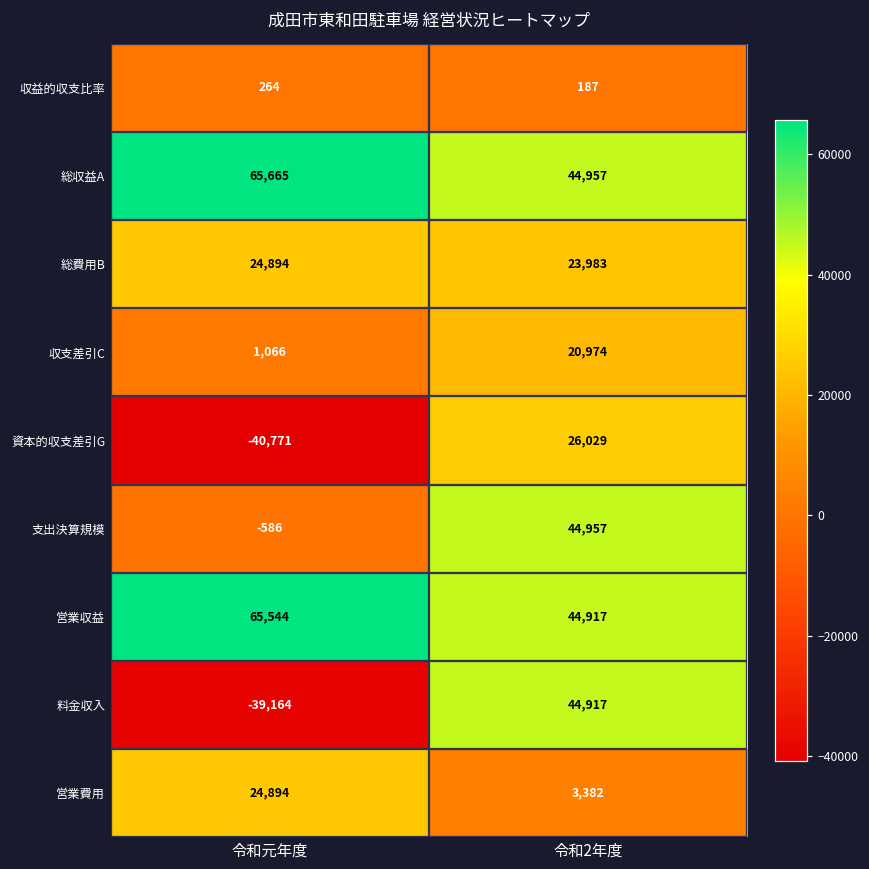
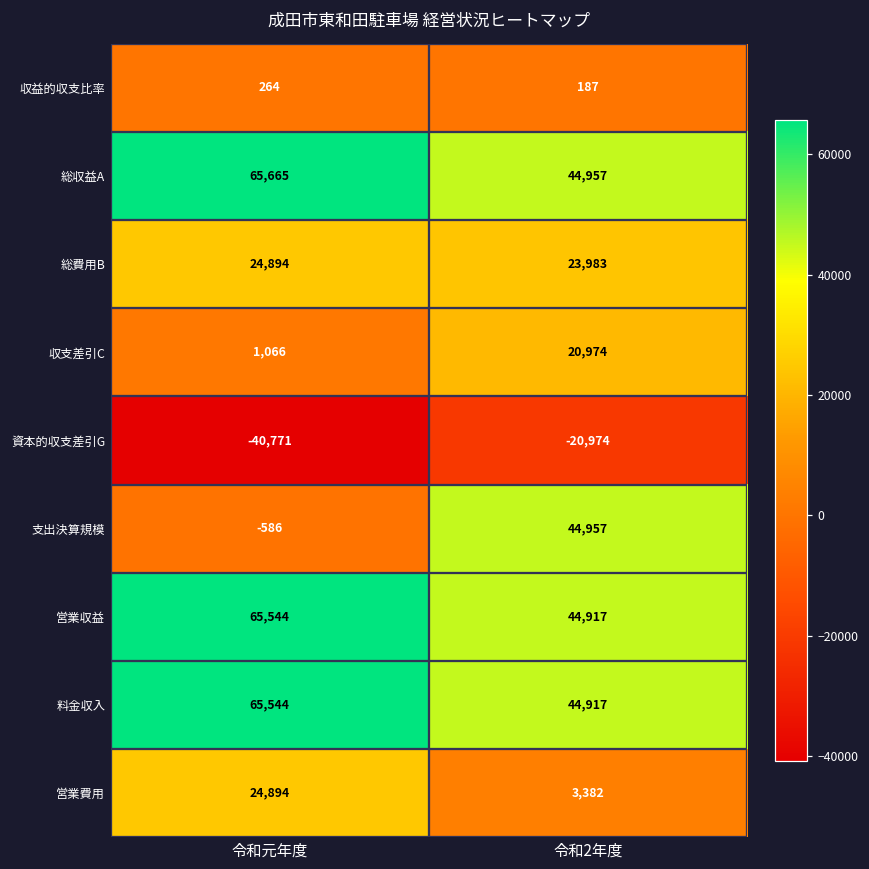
  {
    "収益的収支比率": {
      "令和元年度": "264",
      "令和2年度": "187"
    },
    "総収益A": {
      "令和元年度": "65,665",
      "令和2年度": "44,957"
    },
    "総費用B": {
      "令和元年度": "24,894",
      "令和2年度": "23,983"
    },
    "収支差引C": {
      "令和元年度": "1,066",
      "令和2年度": "20,974"
    },
    "資本的収支差引G": {
      "令和元年度": "-40,771",
-     "令和2年度": "26,029"
+     "令和2年度": "-20,974"
    },
    "支出決算規模": {
      "令和元年度": "-586",
      "令和2年度": "44,957"
    },
    "営業収益": {
      "令和元年度": "65,544",
      "令和2年度": "44,917"
    },
    "料金収入": {
-     "令和元年度": "-39,164",
+     "令和元年度": "65,544",
      "令和2年度": "44,917"
    },
    "営業費用": {
      "令和元年度": "24,894",
      "令和2年度": "3,382"
    }
  }
